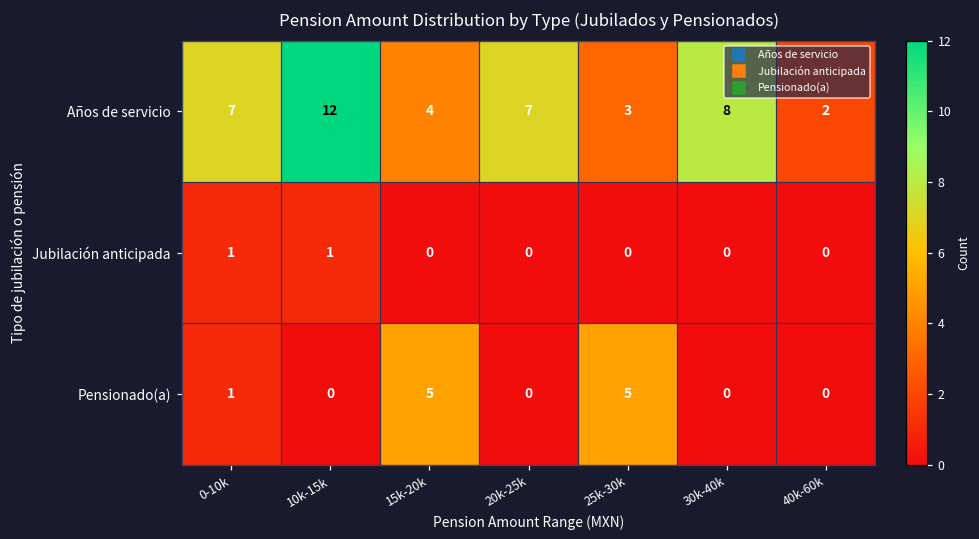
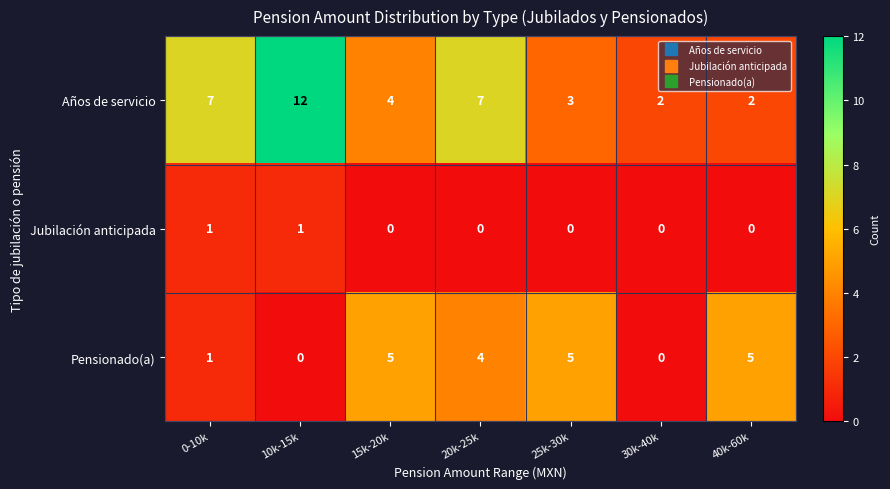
  {
    "Años de servicio": {
      "0-10k": 7,
      "10k-15k": 12,
      "15k-20k": 4,
      "20k-25k": 7,
      "25k-30k": 3,
-     "30k-40k": 8,
+     "30k-40k": 2,
      "40k-60k": 2
    },
    "Jubilación anticipada": {
      "0-10k": 1,
      "10k-15k": 1,
      "15k-20k": 0,
      "20k-25k": 0,
      "25k-30k": 0,
      "30k-40k": 0,
      "40k-60k": 0
    },
    "Pensionado(a)": {
      "0-10k": 1,
      "10k-15k": 0,
      "15k-20k": 5,
-     "20k-25k": 0,
+     "20k-25k": 4,
      "25k-30k": 5,
      "30k-40k": 0,
-     "40k-60k": 0
+     "40k-60k": 5
    }
  }
